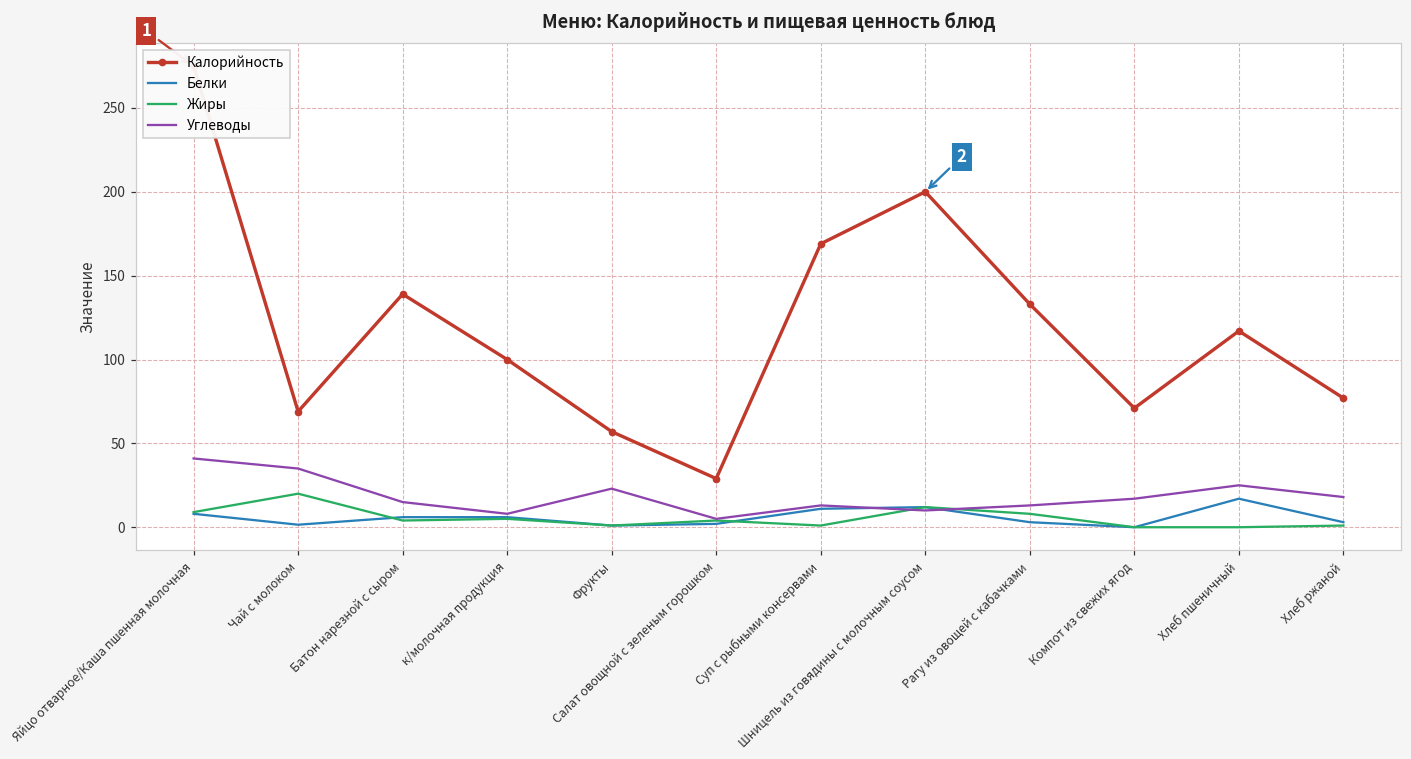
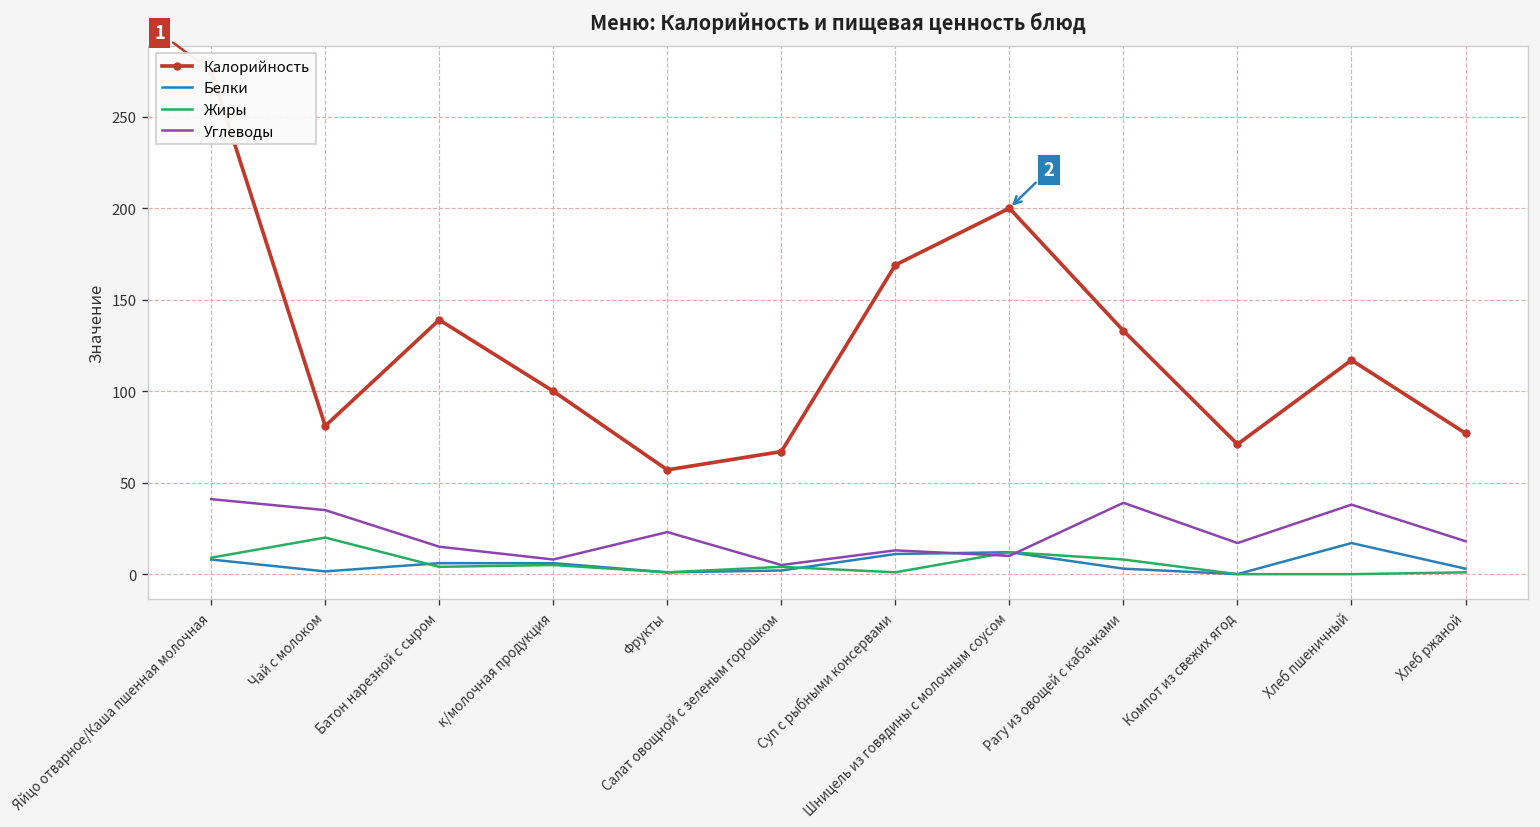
  {
    "Калорийность": {
-     "Чай с молоком": 69,
+     "Чай с молоком": 81,
      "Батон нарезной с сыром": 139,
      "к/молочная продукция": 100,
      "Фрукты": 57,
-     "Салат овощной с зеленым горошком": 29,
+     "Салат овощной с зеленым горошком": 67,
      "Суп с рыбными консервами": 169,
      "Шницель из говядины с молочным соусом": 200,
      "Рагу из овощей с кабачками": 133,
      "Компот из свежих ягод": 71,
      "Хлеб пшеничный": 117,
      "Хлеб ржаной": 77
    },
    "Белки": {
      "Чай с молоком": 2,
      "Батон нарезной с сыром": 6,
      "Салат овощной с зеленым горошком": 2,
      "Суп с рыбными консервами": 11,
      "Рагу из овощей с кабачками": 3,
      "Хлеб пшеничный": 17,
      "Хлеб ржаной": 3
    },
    "Жиры": {
      "Чай с молоком": 20,
      "Батон нарезной с сыром": 4,
      "Суп с рыбными консервами": 1,
      "Рагу из овощей с кабачками": 8,
      "Хлеб пшеничный": 0,
      "Хлеб ржаной": 1
    },
    "Углеводы": {
      "Яйцо отварное/Каша пшенная молочная": 41,
      "Чай с молоком": 35,
      "Батон нарезной с сыром": 15,
      "к/молочная продукция": 8,
      "Фрукты": 23,
      "Суп с рыбными консервами": 13,
      "Шницель из говядины с молочным соусом": 10,
-     "Рагу из овощей с кабачками": 13,
+     "Рагу из овощей с кабачками": 39,
      "Компот из свежих ягод": 17,
-     "Хлеб пшеничный": 25,
+     "Хлеб пшеничный": 38,
      "Хлеб ржаной": 18
    }
  }
